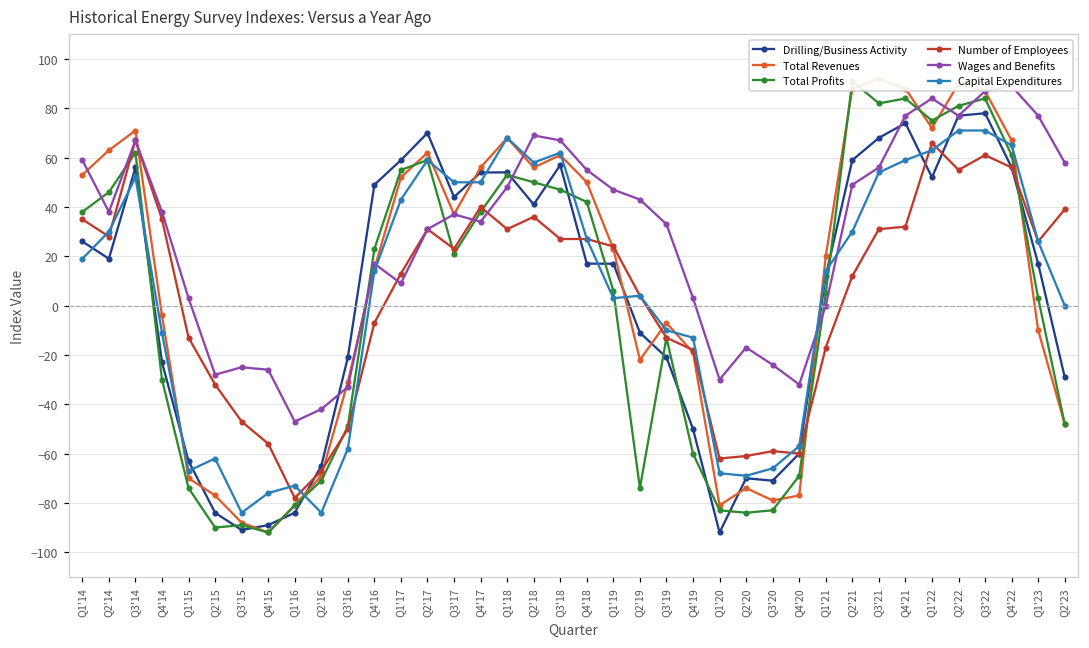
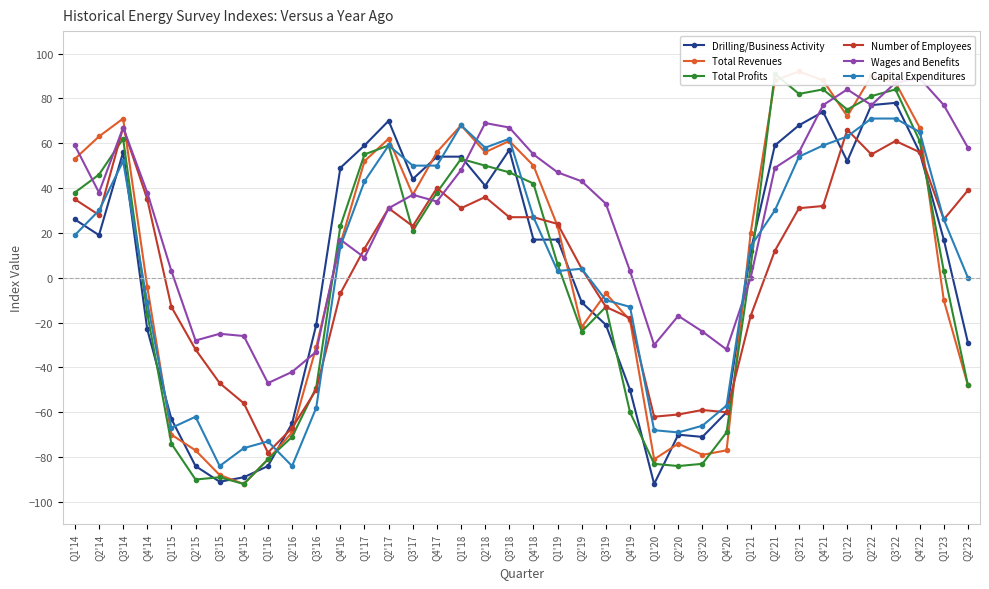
  {
    "Drilling/Business Activity": {
      "Q1'14": 26,
      "Q2'14": 19,
      "Q3'14": 56,
      "Q4'14": -23,
      "Q1'15": -63,
      "Q2'15": -84,
      "Q3'15": -91,
      "Q4'15": -89,
      "Q1'16": -84,
      "Q2'16": -65,
      "Q3'16": -21,
      "Q4'16": 49,
      "Q1'17": 59,
      "Q2'17": 70,
      "Q3'17": 44,
      "Q4'17": 54,
      "Q2'18": 41,
      "Q3'18": 57,
      "Q4'18": 17,
      "Q1'19": 17,
      "Q2'19": -11,
      "Q3'19": -21,
      "Q4'19": -50,
      "Q1'20": -92,
      "Q3'20": -71,
      "Q1'21": 12,
      "Q2'21": 59,
      "Q3'21": 68,
      "Q4'21": 74,
      "Q1'22": 52,
      "Q3'22": 78,
      "Q1'23": 17,
      "Q2'23": -29
    },
    "Total Profits": {
      "Q1'14": 38,
      "Q2'14": 46,
      "Q3'14": 62,
-     "Q4'14": -30,
+     "Q4'14": -16,
      "Q1'15": -74,
      "Q2'15": -90,
      "Q2'16": -71,
      "Q4'16": 23,
      "Q1'17": 55,
      "Q3'17": 21,
      "Q4'17": 38,
      "Q2'18": 50,
      "Q3'18": 47,
      "Q4'18": 42,
      "Q1'19": 6,
-     "Q2'19": -74,
+     "Q2'19": -24,
      "Q4'19": -60,
      "Q1'20": -83,
      "Q2'20": -84,
      "Q3'20": -83,
      "Q4'20": -69,
      "Q1'21": 5,
      "Q3'21": 82,
      "Q4'21": 84,
      "Q1'22": 75,
      "Q2'22": 81,
      "Q3'22": 84,
      "Q4'22": 61,
      "Q1'23": 3
    },
    "Wages and Benefits": {
      "Q1'14": 59,
      "Q2'14": 38,
      "Q4'14": 38,
      "Q1'15": 3,
      "Q2'15": -28,
      "Q3'15": -25,
      "Q4'15": -26,
      "Q1'16": -47,
      "Q2'16": -42,
      "Q3'16": -33,
      "Q4'16": 17,
      "Q1'17": 9,
      "Q4'17": 34,
      "Q1'18": 48,
      "Q2'18": 69,
      "Q3'18": 67,
      "Q4'18": 55,
      "Q1'19": 47,
      "Q2'19": 43,
      "Q3'19": 33,
      "Q4'19": 3,
      "Q1'20": -30,
      "Q2'20": -17,
      "Q3'20": -24,
      "Q4'20": -32,
      "Q1'21": 0,
      "Q2'21": 49,
      "Q3'21": 56,
      "Q4'21": 77,
      "Q1'22": 84,
      "Q1'23": 77,
      "Q2'23": 58
    },
    "Capital Expenditures": {
      "Q1'14": 19,
      "Q2'14": 30,
      "Q3'14": 52,
      "Q4'14": -11,
      "Q1'15": -67,
      "Q2'15": -62,
      "Q3'15": -84,
      "Q4'15": -76,
      "Q1'16": -73,
      "Q2'16": -84,
      "Q3'16": -58,
      "Q1'17": 43,
      "Q3'17": 50,
      "Q4'17": 50,
      "Q2'18": 58,
      "Q1'19": 3,
      "Q3'19": -10,
      "Q4'19": -13,
      "Q1'20": -68,
      "Q3'20": -66,
      "Q4'20": -57,
      "Q1'21": 14,
      "Q2'21": 30,
      "Q3'21": 54,
      "Q4'21": 59,
      "Q1'22": 63,
      "Q2'22": 71,
      "Q3'22": 71,
      "Q4'22": 65,
      "Q2'23": 0
    }
  }
